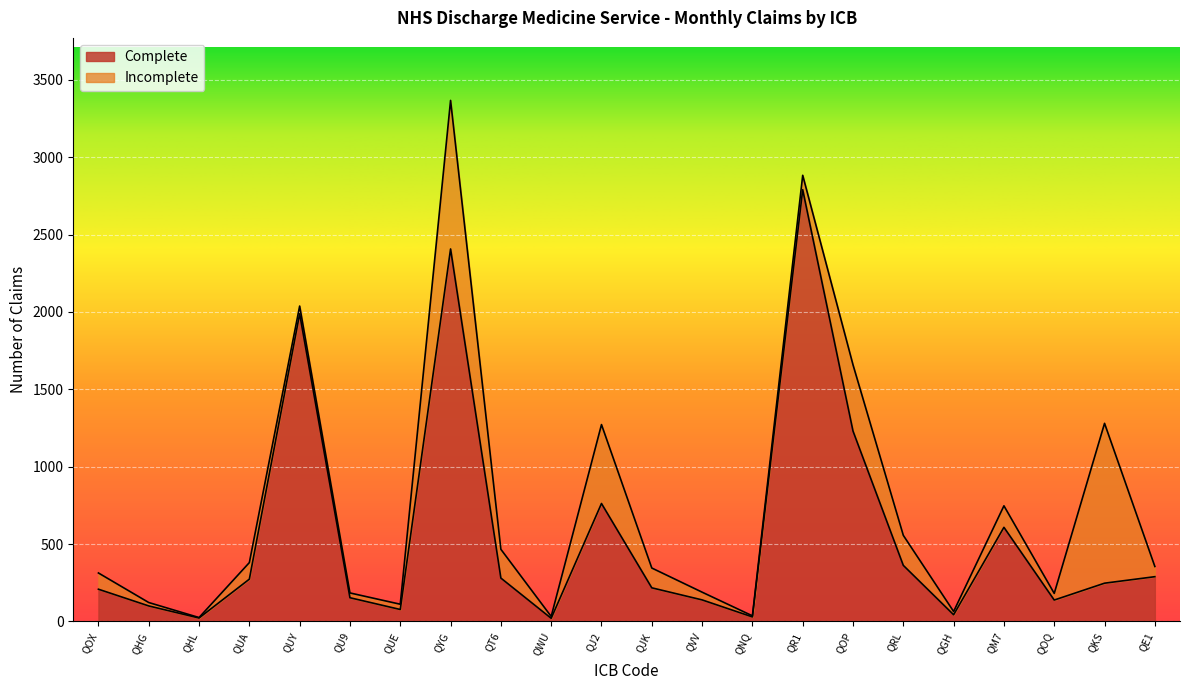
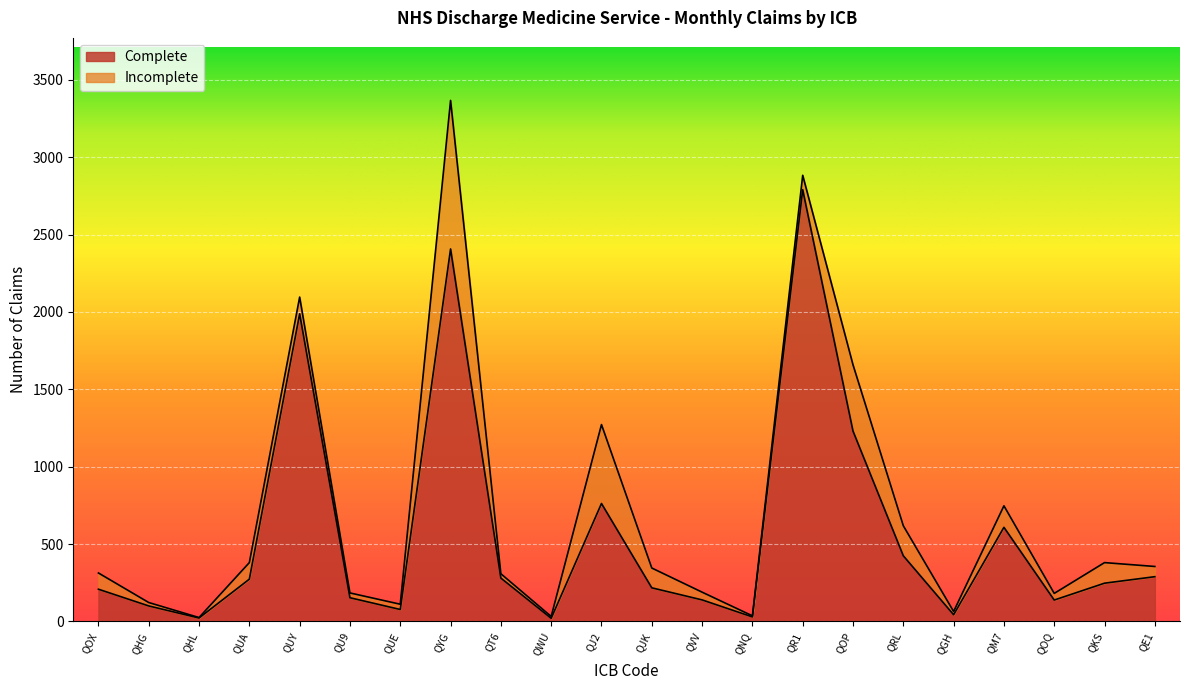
  {
    "Complete": {
      "QOX": 210,
      "QHG": 100,
      "QUA": 270,
      "QUY": 1990,
      "QU9": 150,
      "QUE": 80,
      "QYG": 2410,
      "QT6": 280,
      "QJ2": 760,
      "QJK": 220,
      "QVV": 140,
      "QR1": 2790,
      "QOP": 1230,
-     "QRL": 360,
+     "QRL": 420,
      "QGH": 40,
      "QM7": 610,
      "QOQ": 140,
      "QKS": 250,
      "QE1": 290
    },
    "Incomplete": {
      "QOX": 110,
      "QHG": 20,
      "QUA": 110,
-     "QUY": 50,
+     "QUY": 110,
      "QU9": 30,
      "QUE": 30,
      "QYG": 960,
-     "QT6": 190,
+     "QT6": 30,
      "QJ2": 510,
      "QJK": 130,
      "QVV": 50,
      "QR1": 90,
      "QOP": 430,
      "QRL": 190,
      "QGH": 20,
      "QM7": 140,
      "QOQ": 40,
-     "QKS": 1030,
+     "QKS": 130,
      "QE1": 70
    }
  }
